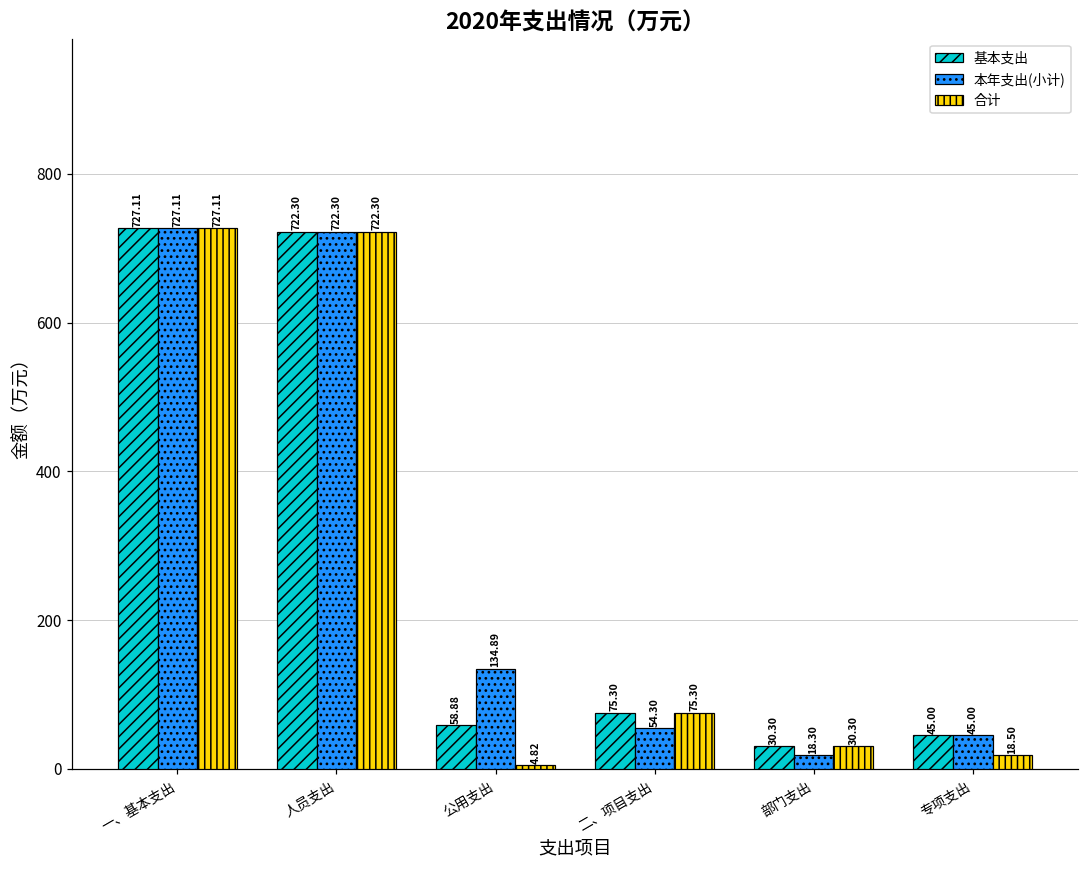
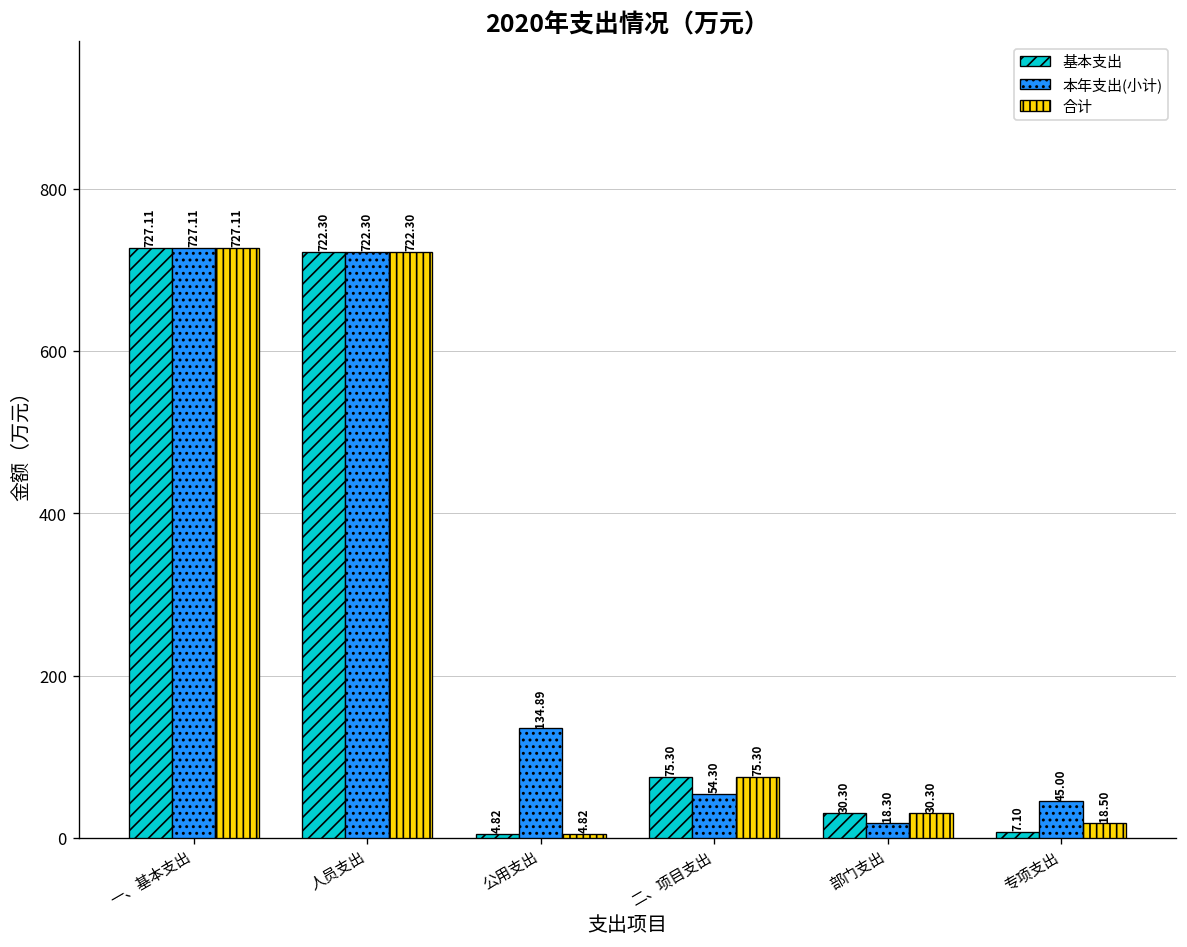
  {
    "基本支出": {
      "一、基本支出": 727.11,
      "人员支出": 722.30,
-     "公用支出": 58.88,
+     "公用支出": 4.82,
      "二、项目支出": 75.30,
      "部门支出": 30.30,
-     "专项支出": 45.00
+     "专项支出": 7.10
    },
    "本年支出(小计)": {
      "一、基本支出": 727.11,
      "人员支出": 722.30,
      "公用支出": 134.89,
      "二、项目支出": 54.30,
      "部门支出": 18.30,
      "专项支出": 45.00
    },
    "合计": {
      "一、基本支出": 727.11,
      "人员支出": 722.30,
      "公用支出": 4.82,
      "二、项目支出": 75.30,
      "部门支出": 30.30,
      "专项支出": 18.50
    }
  }
